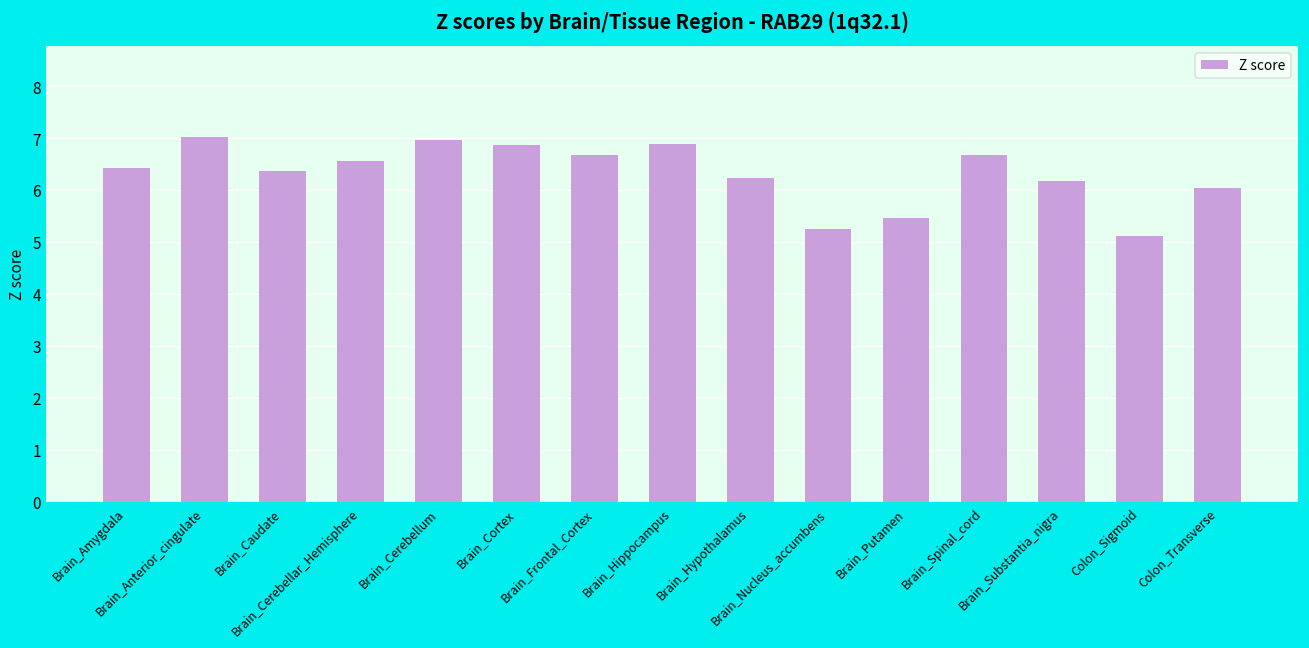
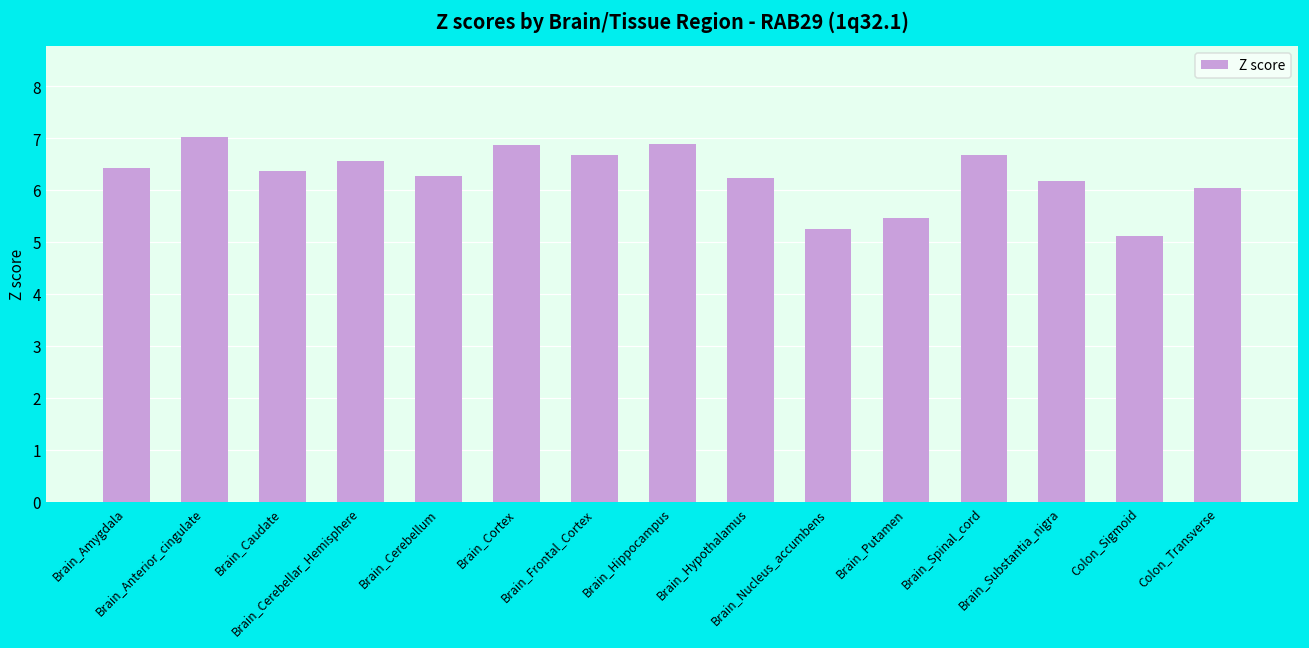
  {
    "Brain_Amygdala": 6.4,
    "Brain_Anterior_cingulate": 7.0,
    "Brain_Caudate": 6.4,
    "Brain_Cerebellar_Hemisphere": 6.6,
-   "Brain_Cerebellum": 7.0,
+   "Brain_Cerebellum": 6.3,
    "Brain_Cortex": 6.9,
    "Brain_Frontal_Cortex": 6.7,
    "Brain_Hippocampus": 6.9,
    "Brain_Hypothalamus": 6.2,
    "Brain_Nucleus_accumbens": 5.2,
    "Brain_Putamen": 5.5,
    "Brain_Spinal_cord": 6.7,
    "Brain_Substantia_nigra": 6.2,
    "Colon_Sigmoid": 5.1,
    "Colon_Transverse": 6.0
  }
